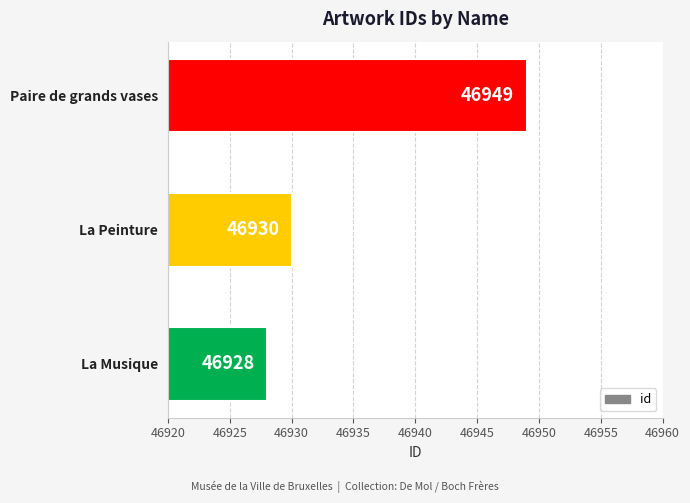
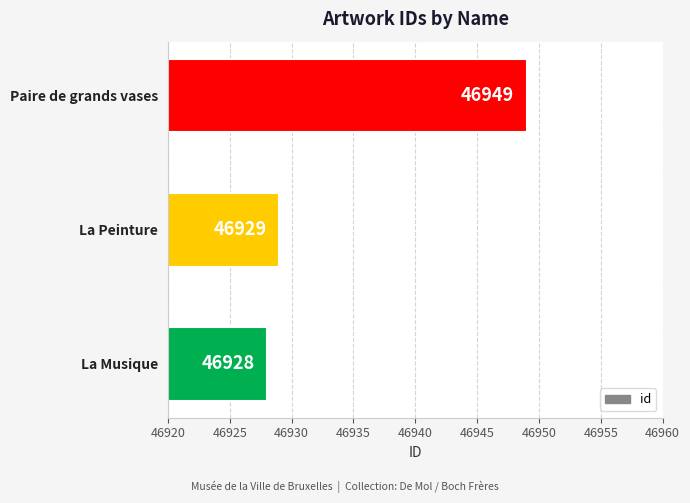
  {
    "Paire de grands vases": 46949,
-   "La Peinture": 46930,
+   "La Peinture": 46929,
    "La Musique": 46928
  }
